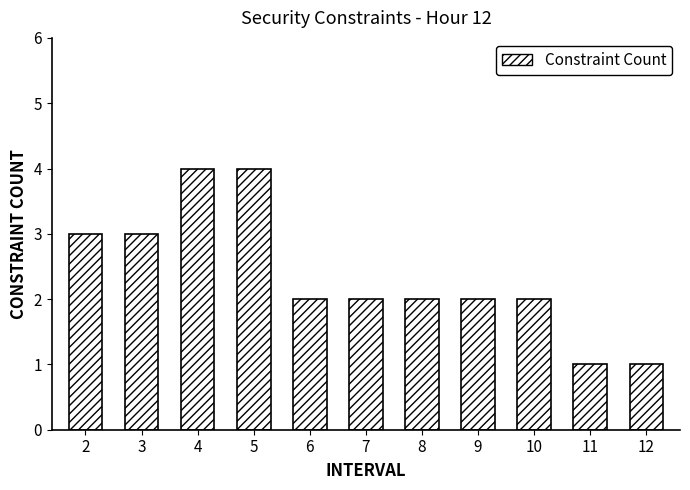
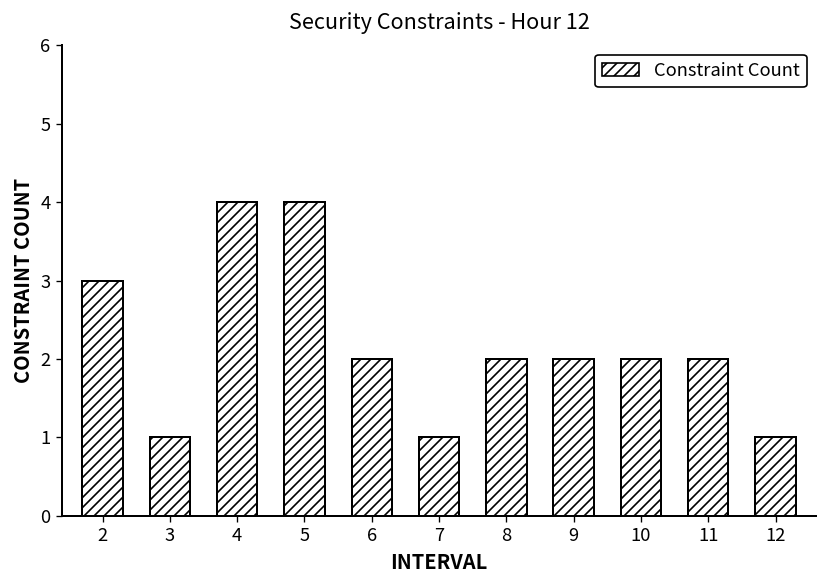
  {
    "2": 3,
-   "3": 3,
+   "3": 1,
    "4": 4,
    "5": 4,
    "6": 2,
-   "7": 2,
+   "7": 1,
    "8": 2,
    "9": 2,
    "10": 2,
-   "11": 1,
+   "11": 2,
    "12": 1
  }
